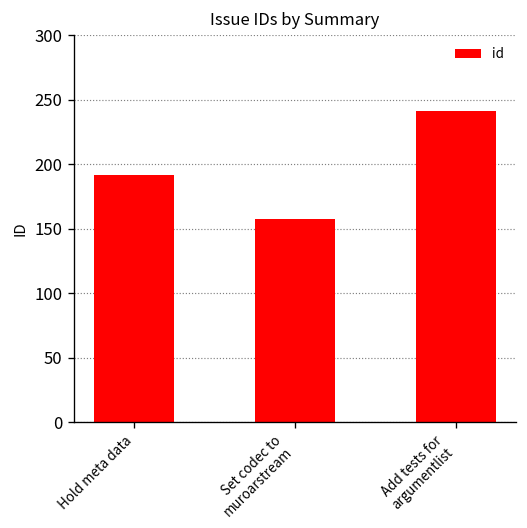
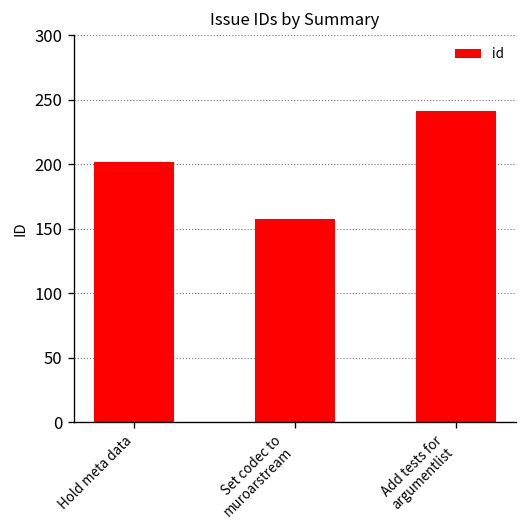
  {
-   "Hold meta data": 192,
+   "Hold meta data": 202,
    "Set codec to muroarstream": 158,
    "Add tests for argumentlist": 241
  }
